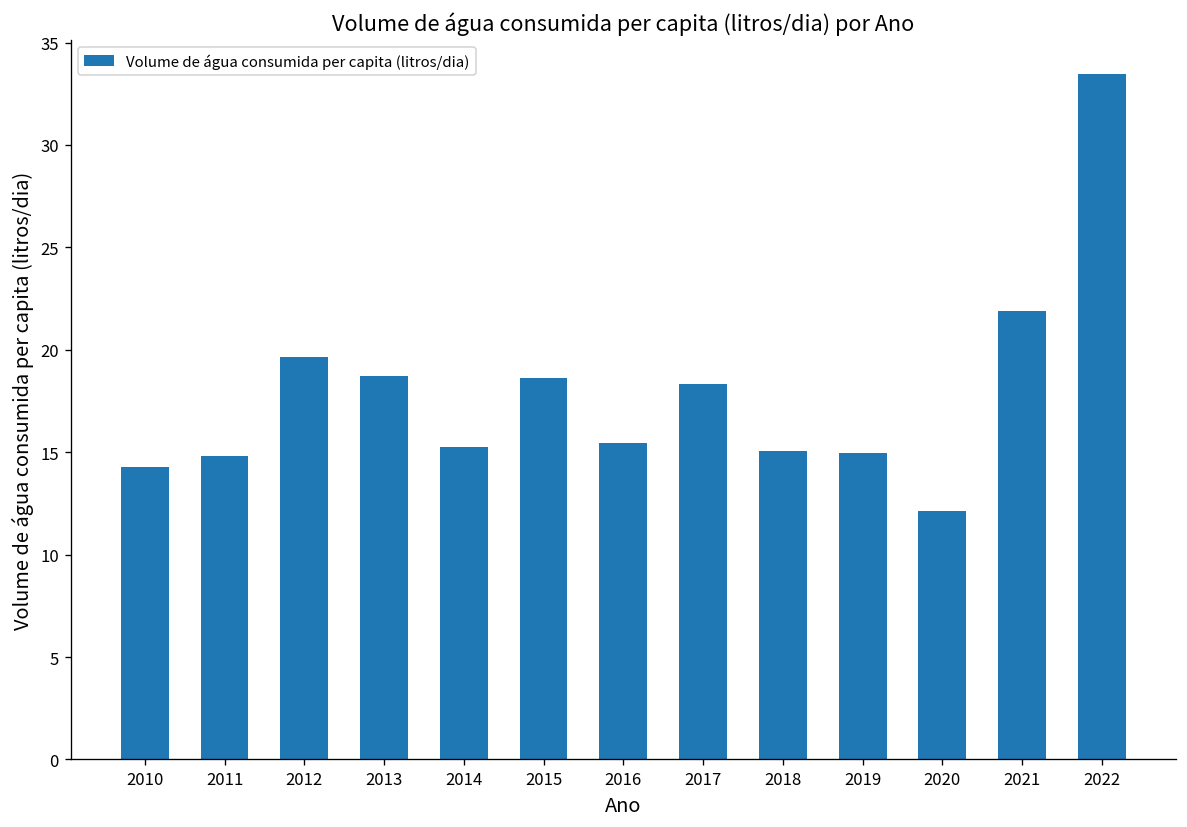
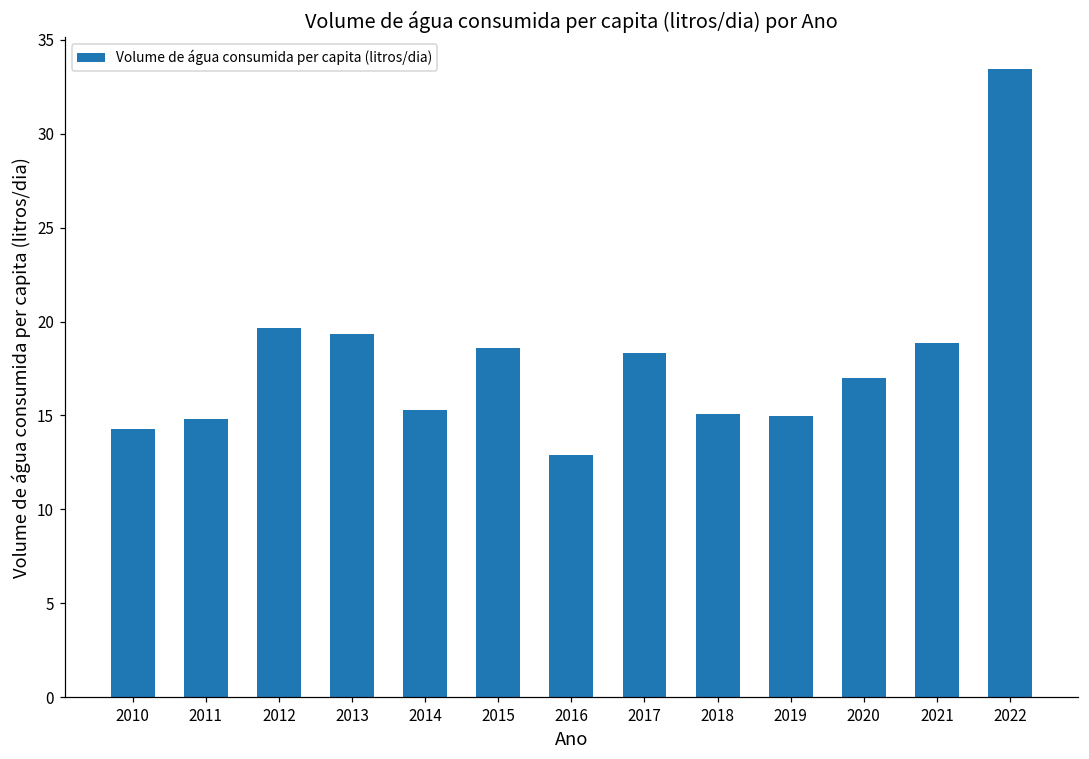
  {
    "2010": 14.3,
    "2011": 14.8,
    "2012": 19.7,
-   "2013": 18.7,
+   "2013": 19.4,
    "2014": 15.3,
    "2015": 18.6,
-   "2016": 15.5,
+   "2016": 12.9,
    "2017": 18.4,
    "2018": 15.1,
    "2019": 15.0,
-   "2020": 12.2,
-   "2021": 21.9,
+   "2020": 17.0,
+   "2021": 18.9,
    "2022": 33.5
  }
